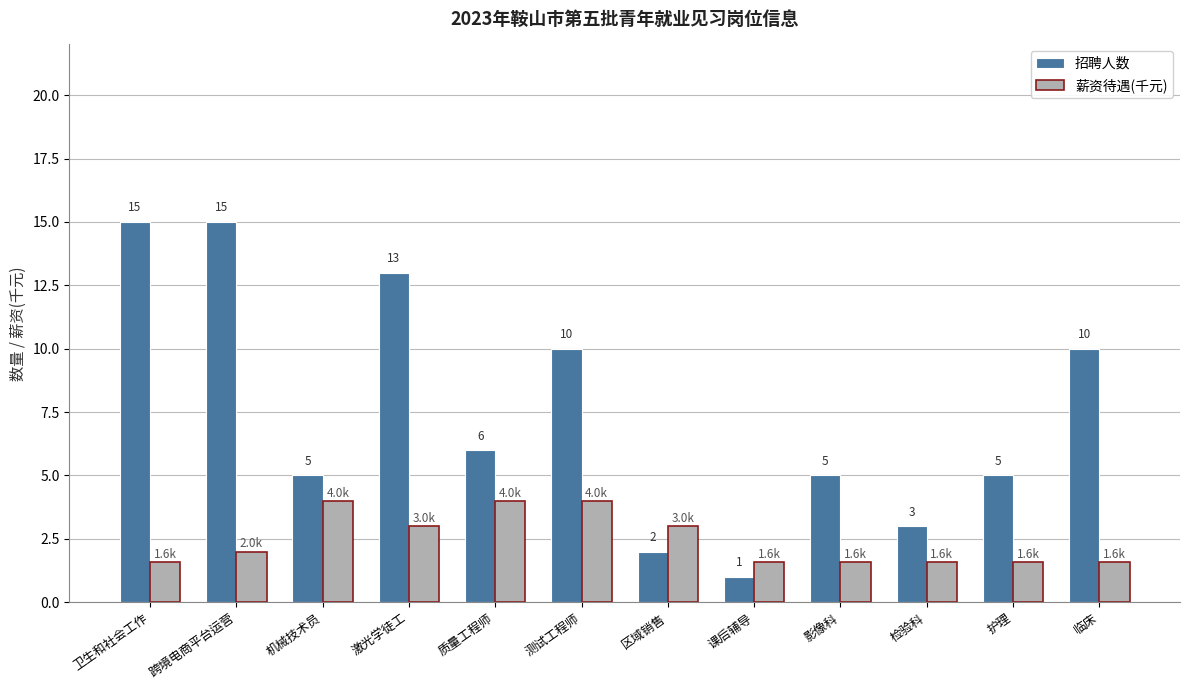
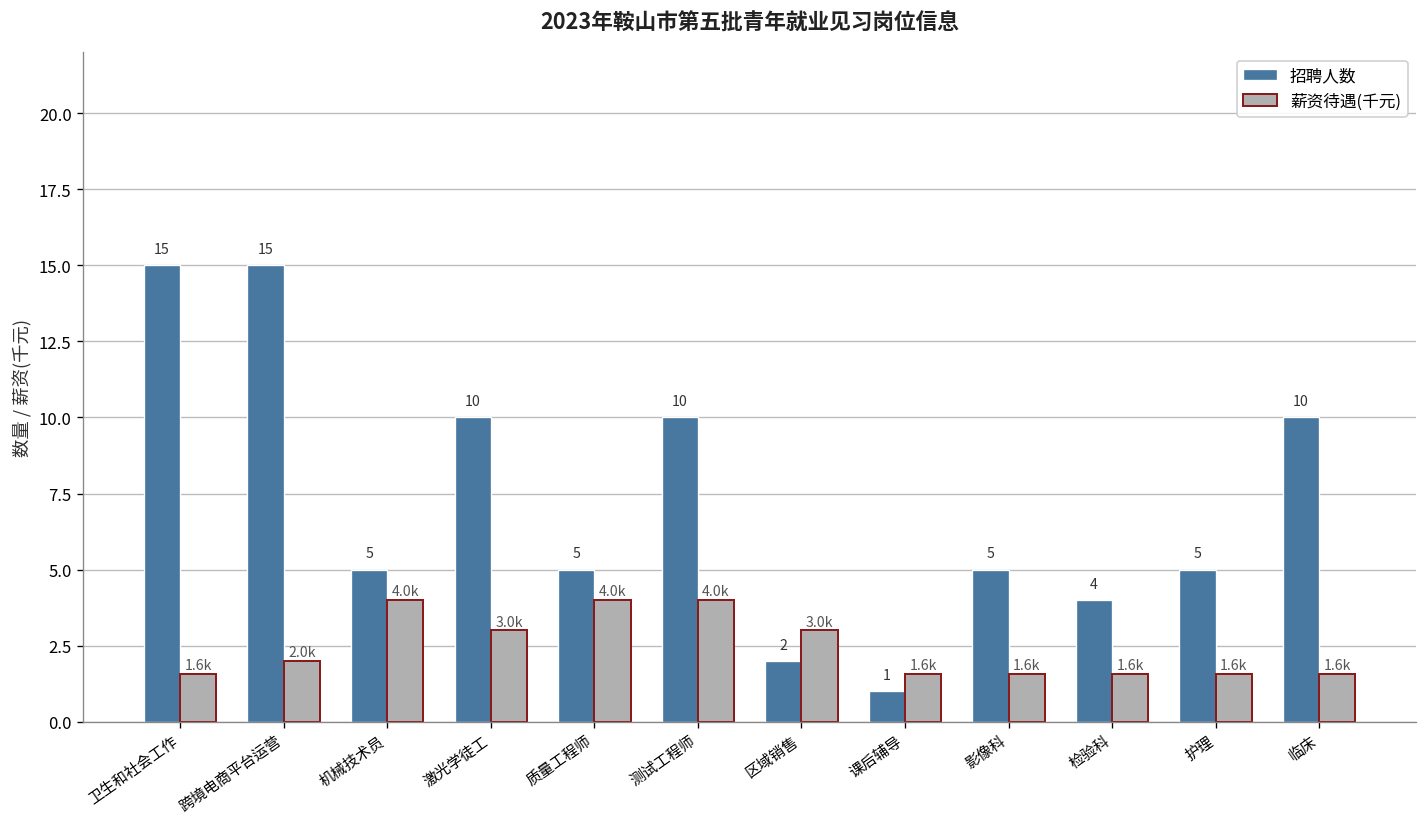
  {
    "招聘人数": {
      "卫生和社会工作": "15",
      "跨境电商平台运营": "15",
      "机械技术员": "5",
-     "激光学徒工": "13",
-     "质量工程师": "6",
+     "激光学徒工": "10",
+     "质量工程师": "5",
      "测试工程师": "10",
      "区域销售": "2",
      "课后辅导": "1",
      "影像科": "5",
-     "检验科": "3",
+     "检验科": "4",
      "护理": "5",
      "临床": "10"
    },
    "薪资待遇(千元)": {
      "卫生和社会工作": "1.6k",
      "跨境电商平台运营": "2.0k",
      "机械技术员": "4.0k",
      "激光学徒工": "3.0k",
      "质量工程师": "4.0k",
      "测试工程师": "4.0k",
      "区域销售": "3.0k",
      "课后辅导": "1.6k",
      "影像科": "1.6k",
      "检验科": "1.6k",
      "护理": "1.6k",
      "临床": "1.6k"
    }
  }
